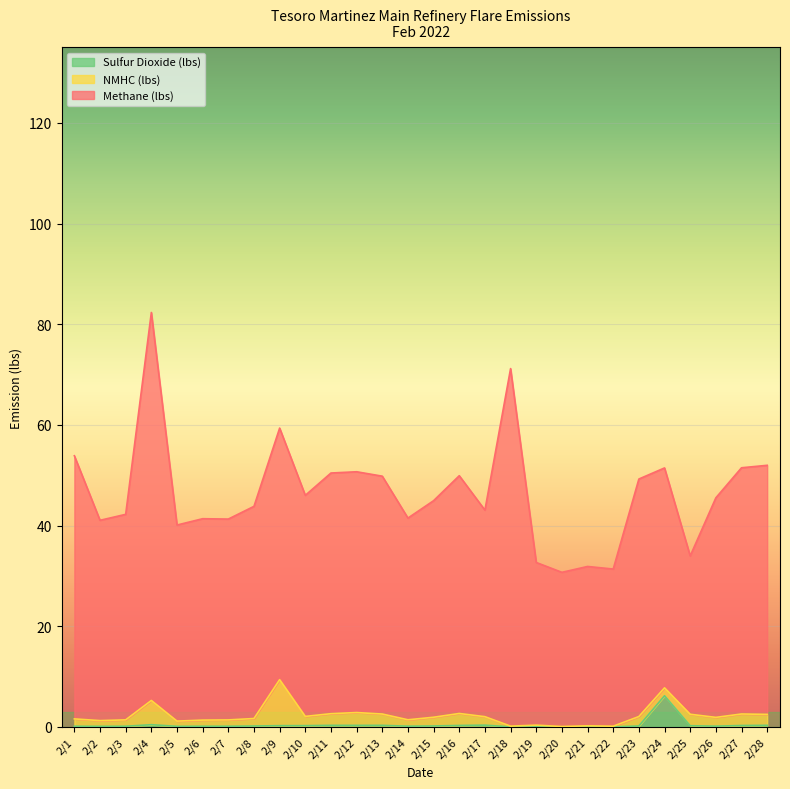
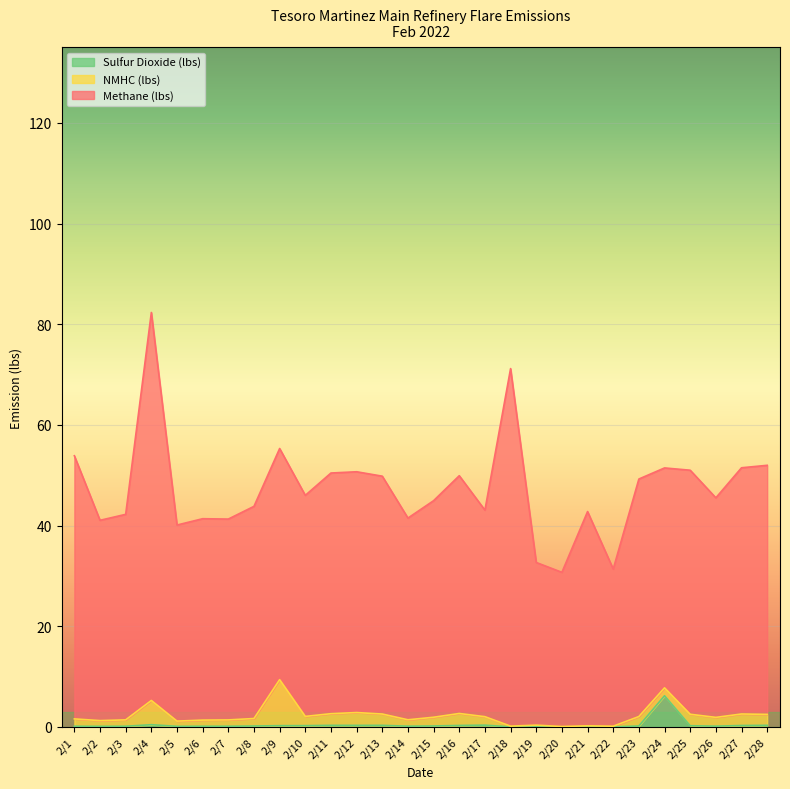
  {
    "Sulfur Dioxide (lbs)": {
      "2/1": 0,
      "2/2": 0,
      "2/3": 0,
      "2/4": 0,
      "2/5": 0,
      "2/6": 0,
      "2/7": 0,
      "2/8": 0,
      "2/9": 0,
      "2/10": 0,
      "2/11": 0,
      "2/12": 0,
      "2/13": 0,
      "2/14": 0,
      "2/15": 0,
      "2/16": 0,
      "2/17": 0,
      "2/23": 0,
      "2/24": 6,
      "2/25": 0,
      "2/26": 0,
      "2/27": 0,
      "2/28": 0
    },
    "NMHC (lbs)": {
      "2/1": 1,
      "2/2": 1,
      "2/3": 1,
      "2/4": 5,
      "2/5": 1,
      "2/6": 1,
      "2/7": 1,
      "2/8": 1,
      "2/9": 9,
      "2/10": 2,
      "2/11": 2,
      "2/12": 3,
      "2/13": 2,
      "2/14": 1,
      "2/15": 2,
      "2/16": 2,
      "2/17": 2,
      "2/23": 2,
      "2/24": 2,
      "2/25": 2,
      "2/26": 2,
      "2/27": 2,
      "2/28": 2
    },
    "Methane (lbs)": {
      "2/1": 52,
      "2/2": 40,
      "2/3": 41,
      "2/4": 77,
      "2/5": 39,
      "2/6": 40,
      "2/7": 40,
      "2/8": 42,
-     "2/9": 50,
+     "2/9": 46,
      "2/10": 44,
      "2/11": 48,
      "2/12": 48,
      "2/13": 47,
      "2/14": 40,
      "2/15": 43,
      "2/16": 47,
      "2/17": 41,
      "2/18": 71,
      "2/19": 32,
      "2/20": 31,
-     "2/21": 32,
+     "2/21": 43,
      "2/22": 31,
      "2/23": 47,
      "2/24": 44,
-     "2/25": 31,
+     "2/25": 48,
      "2/26": 44,
      "2/27": 49,
      "2/28": 49
    }
  }
